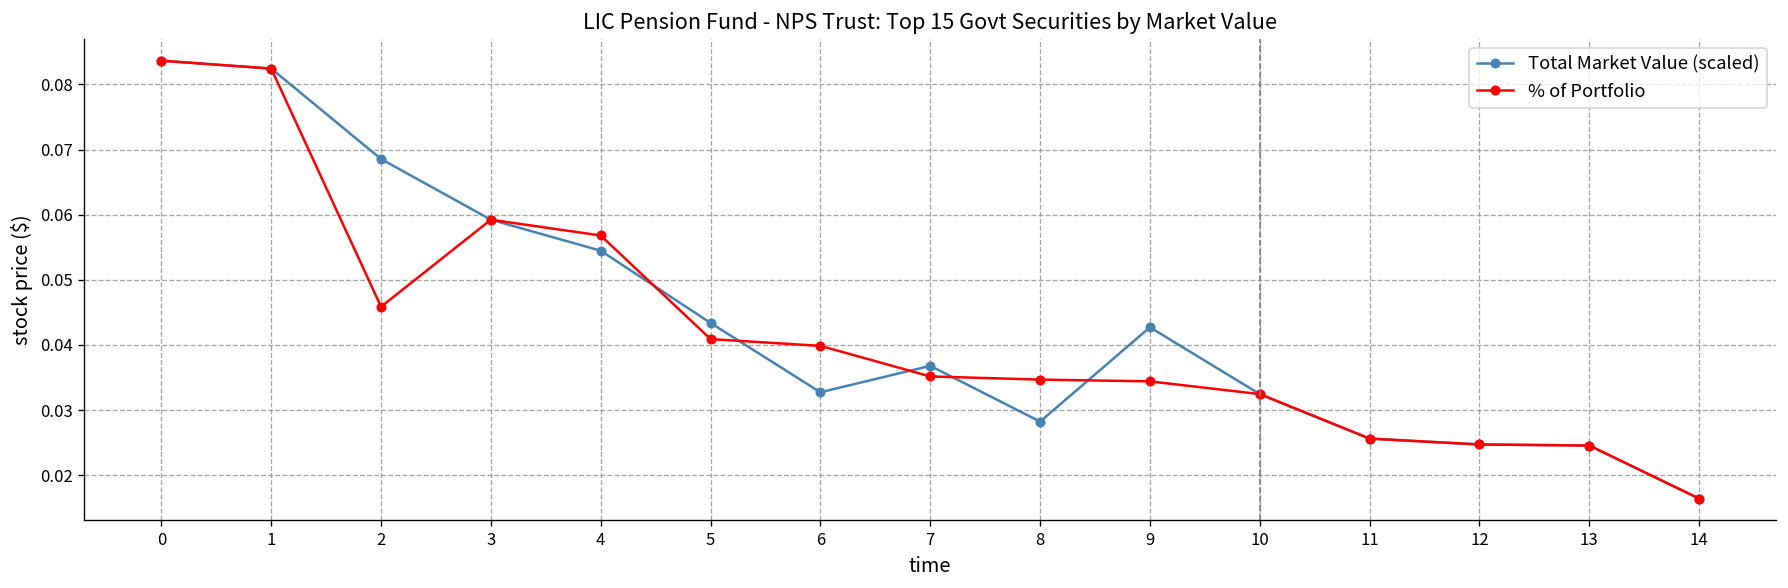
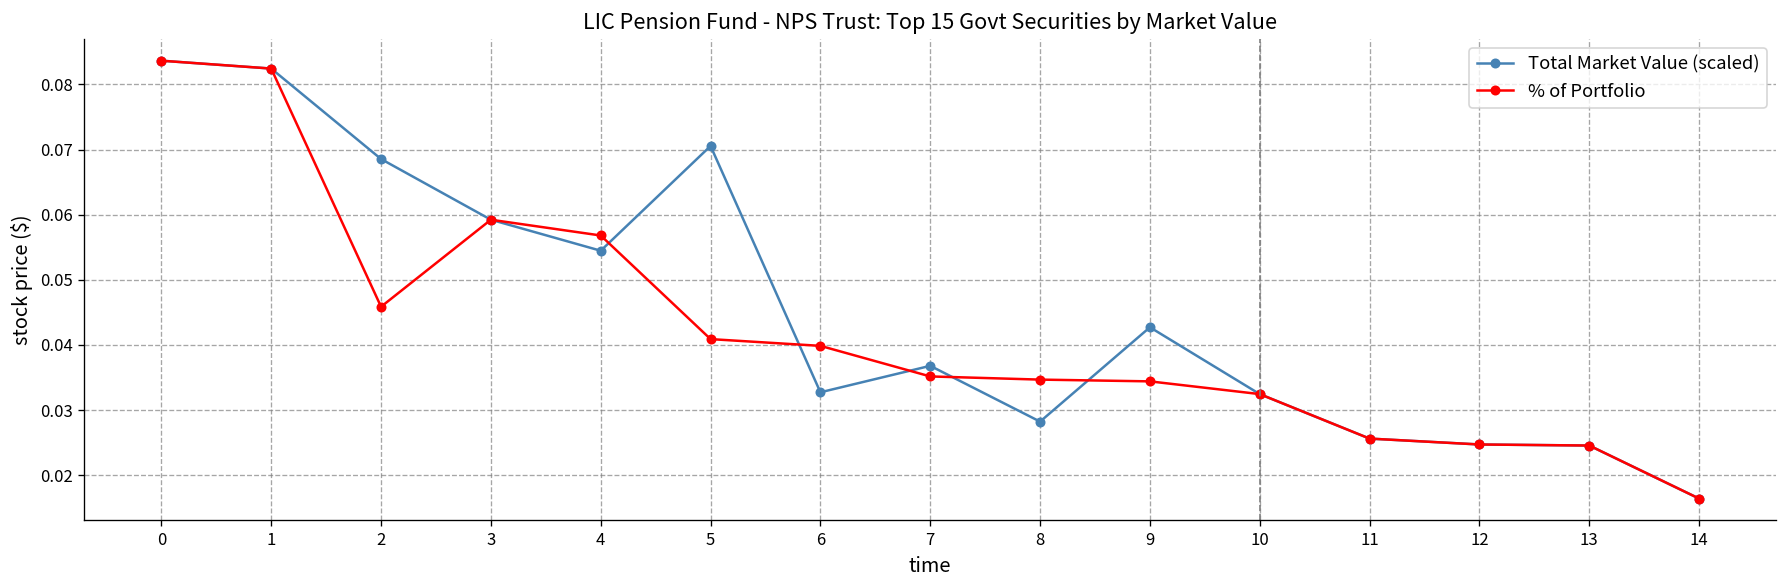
  {
    "Total Market Value (scaled)": {
      "2": 0.069,
      "4": 0.054,
-     "5": 0.043,
+     "5": 0.071,
      "6": 0.033,
      "7": 0.037,
      "8": 0.028,
      "9": 0.043
    },
    "% of Portfolio": {
      "2": 0.046,
      "4": 0.057,
      "5": 0.041,
      "6": 0.040,
      "7": 0.035,
      "8": 0.035,
      "9": 0.034
    }
  }
